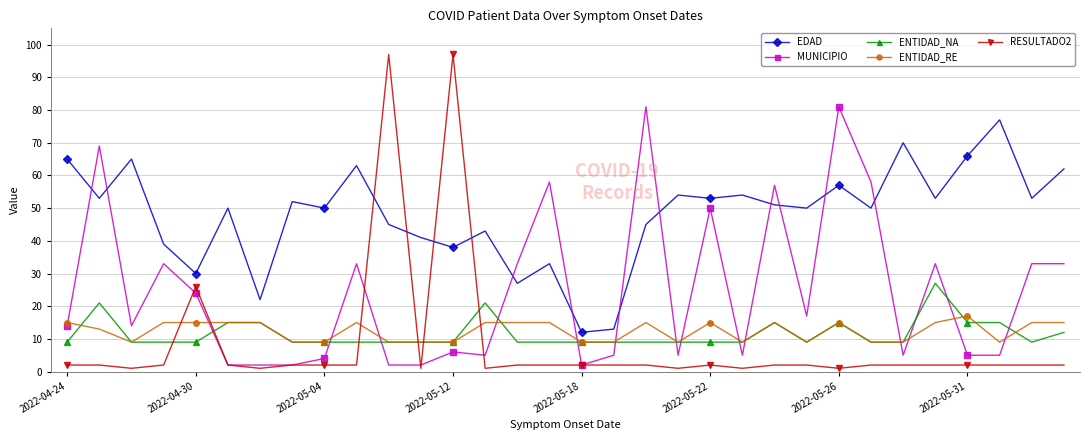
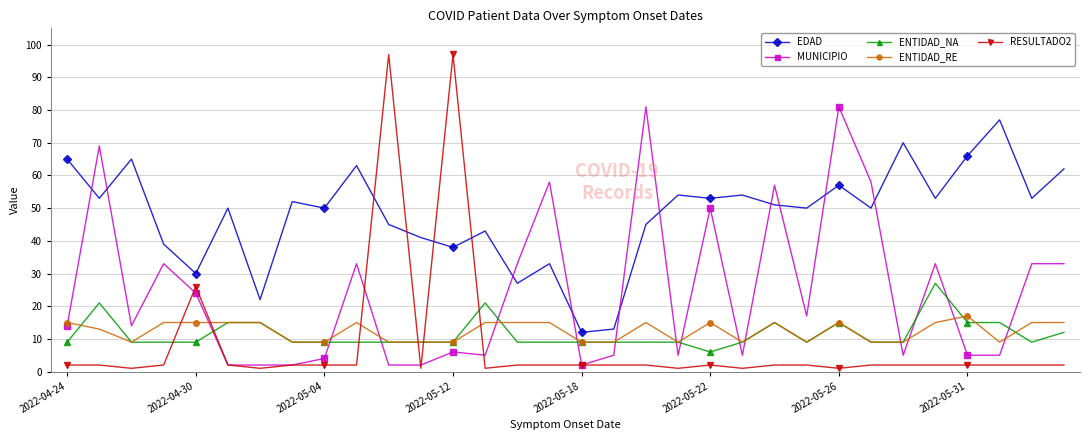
  {
    "EDAD": {
      "2022-04-24": 65,
      "2022-04-30": 30,
      "2022-05-04": 50,
      "2022-05-12": 38,
      "2022-05-18": 12,
      "2022-05-22": 53,
      "2022-05-26": 57,
      "2022-05-31": 66
    },
    "MUNICIPIO": {
      "2022-04-24": 14,
      "2022-04-30": 24,
      "2022-05-04": 4,
      "2022-05-12": 6,
      "2022-05-22": 50,
      "2022-05-26": 81,
      "2022-05-31": 5
    },
    "ENTIDAD_NA": {
      "2022-04-24": 9,
      "2022-04-30": 9,
-     "2022-05-22": 9,
+     "2022-05-22": 6,
      "2022-05-31": 15
    },
    "ENTIDAD_RE": {
      "2022-04-24": 15,
      "2022-04-30": 15,
      "2022-05-22": 15,
      "2022-05-31": 17
    },
    "RESULTADO2": {
      "2022-04-24": 2,
      "2022-04-30": 26,
      "2022-05-04": 2,
      "2022-05-12": 97,
      "2022-05-22": 2,
      "2022-05-26": 1,
      "2022-05-31": 2
    }
  }
